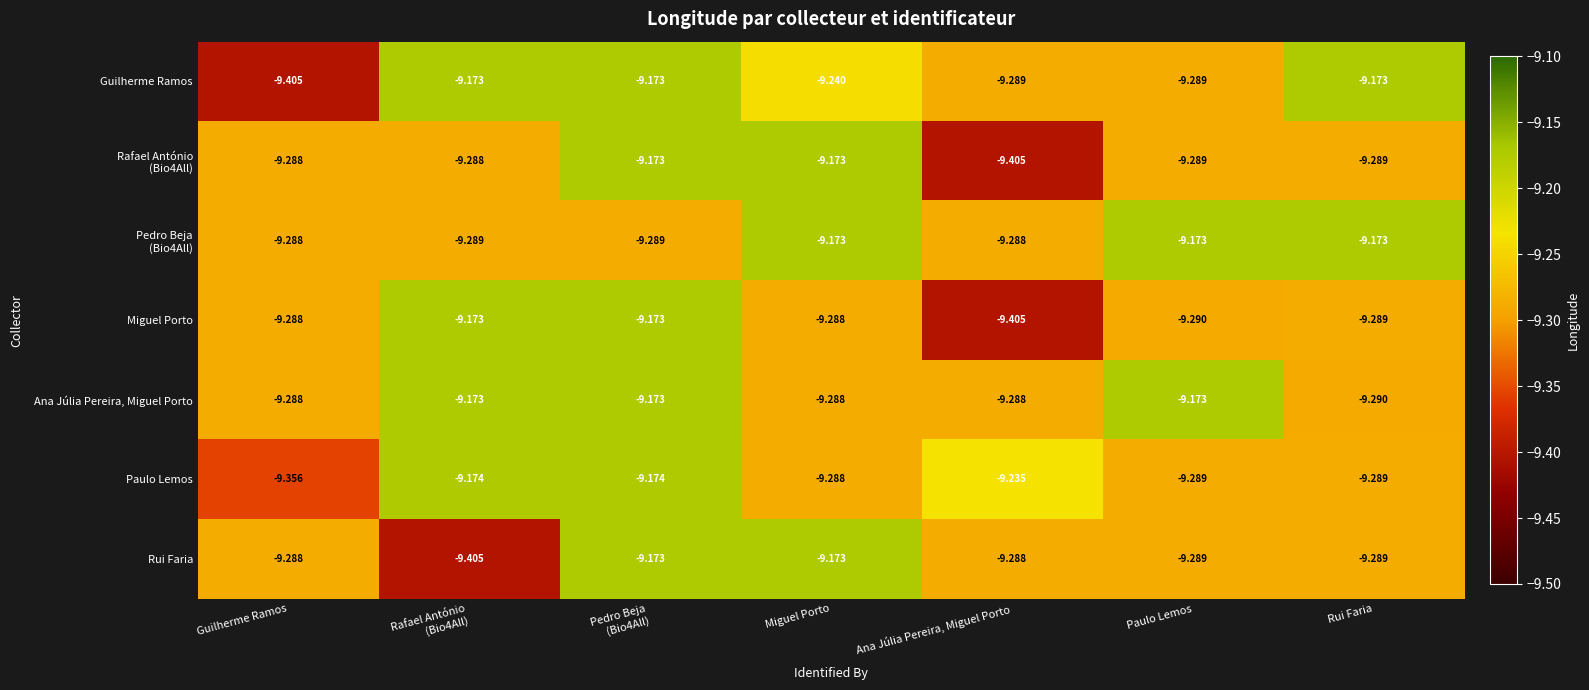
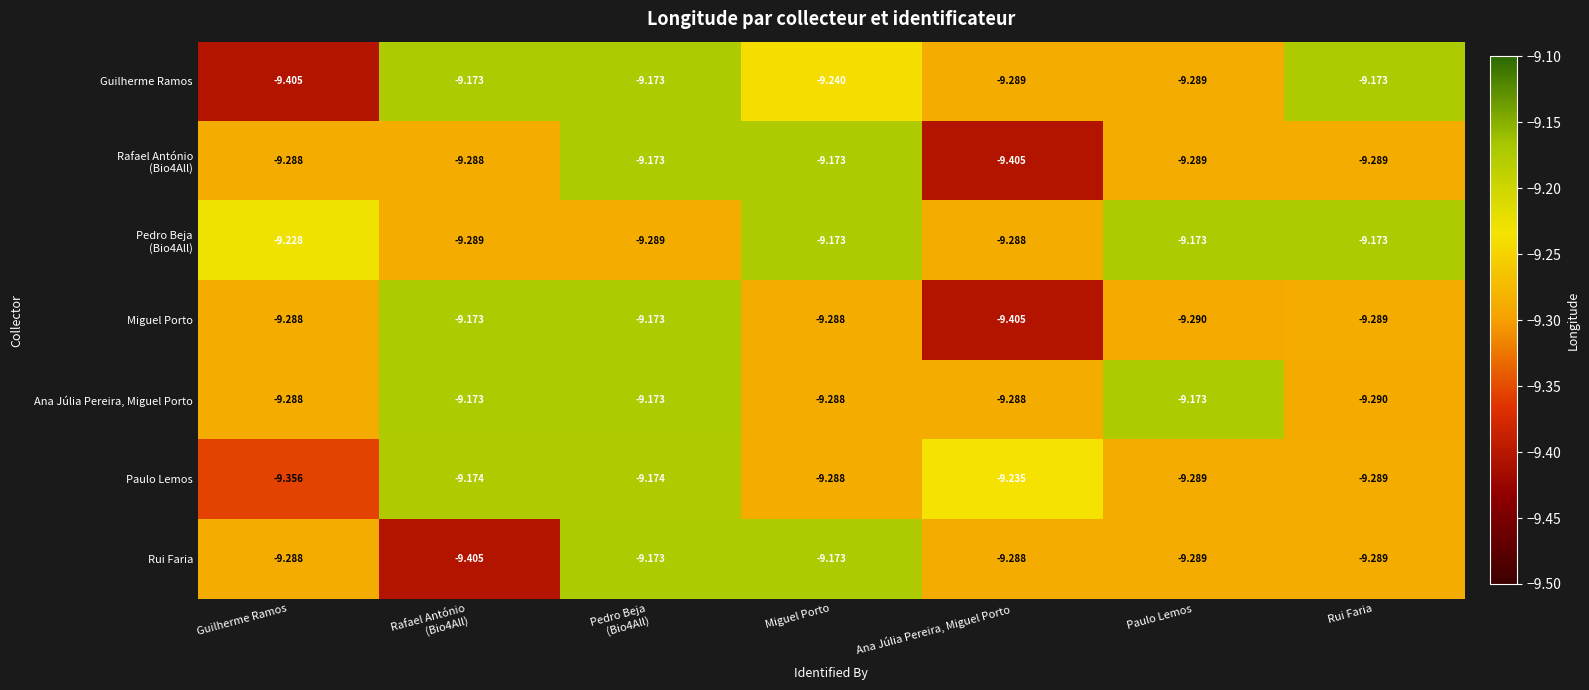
  {
    "Guilherme Ramos": {
      "Guilherme Ramos": -9.405,
      "Rafael António (Bio4All)": -9.173,
      "Pedro Beja (Bio4All)": -9.173,
      "Miguel Porto": -9.240,
      "Ana Júlia Pereira, Miguel Porto": -9.289,
      "Paulo Lemos": -9.289,
      "Rui Faria": -9.173
    },
    "Rafael António (Bio4All)": {
      "Guilherme Ramos": -9.288,
      "Rafael António (Bio4All)": -9.288,
      "Pedro Beja (Bio4All)": -9.173,
      "Miguel Porto": -9.173,
      "Ana Júlia Pereira, Miguel Porto": -9.405,
      "Paulo Lemos": -9.289,
      "Rui Faria": -9.289
    },
    "Pedro Beja (Bio4All)": {
-     "Guilherme Ramos": -9.288,
+     "Guilherme Ramos": -9.228,
      "Rafael António (Bio4All)": -9.289,
      "Pedro Beja (Bio4All)": -9.289,
      "Miguel Porto": -9.173,
      "Ana Júlia Pereira, Miguel Porto": -9.288,
      "Paulo Lemos": -9.173,
      "Rui Faria": -9.173
    },
    "Miguel Porto": {
      "Guilherme Ramos": -9.288,
      "Rafael António (Bio4All)": -9.173,
      "Pedro Beja (Bio4All)": -9.173,
      "Miguel Porto": -9.288,
      "Ana Júlia Pereira, Miguel Porto": -9.405,
      "Paulo Lemos": -9.290,
      "Rui Faria": -9.289
    },
    "Ana Júlia Pereira, Miguel Porto": {
      "Guilherme Ramos": -9.288,
      "Rafael António (Bio4All)": -9.173,
      "Pedro Beja (Bio4All)": -9.173,
      "Miguel Porto": -9.288,
      "Ana Júlia Pereira, Miguel Porto": -9.288,
      "Paulo Lemos": -9.173,
      "Rui Faria": -9.290
    },
    "Paulo Lemos": {
      "Guilherme Ramos": -9.356,
      "Rafael António (Bio4All)": -9.174,
      "Pedro Beja (Bio4All)": -9.174,
      "Miguel Porto": -9.288,
      "Ana Júlia Pereira, Miguel Porto": -9.235,
      "Paulo Lemos": -9.289,
      "Rui Faria": -9.289
    },
    "Rui Faria": {
      "Guilherme Ramos": -9.288,
      "Rafael António (Bio4All)": -9.405,
      "Pedro Beja (Bio4All)": -9.173,
      "Miguel Porto": -9.173,
      "Ana Júlia Pereira, Miguel Porto": -9.288,
      "Paulo Lemos": -9.289,
      "Rui Faria": -9.289
    }
  }
